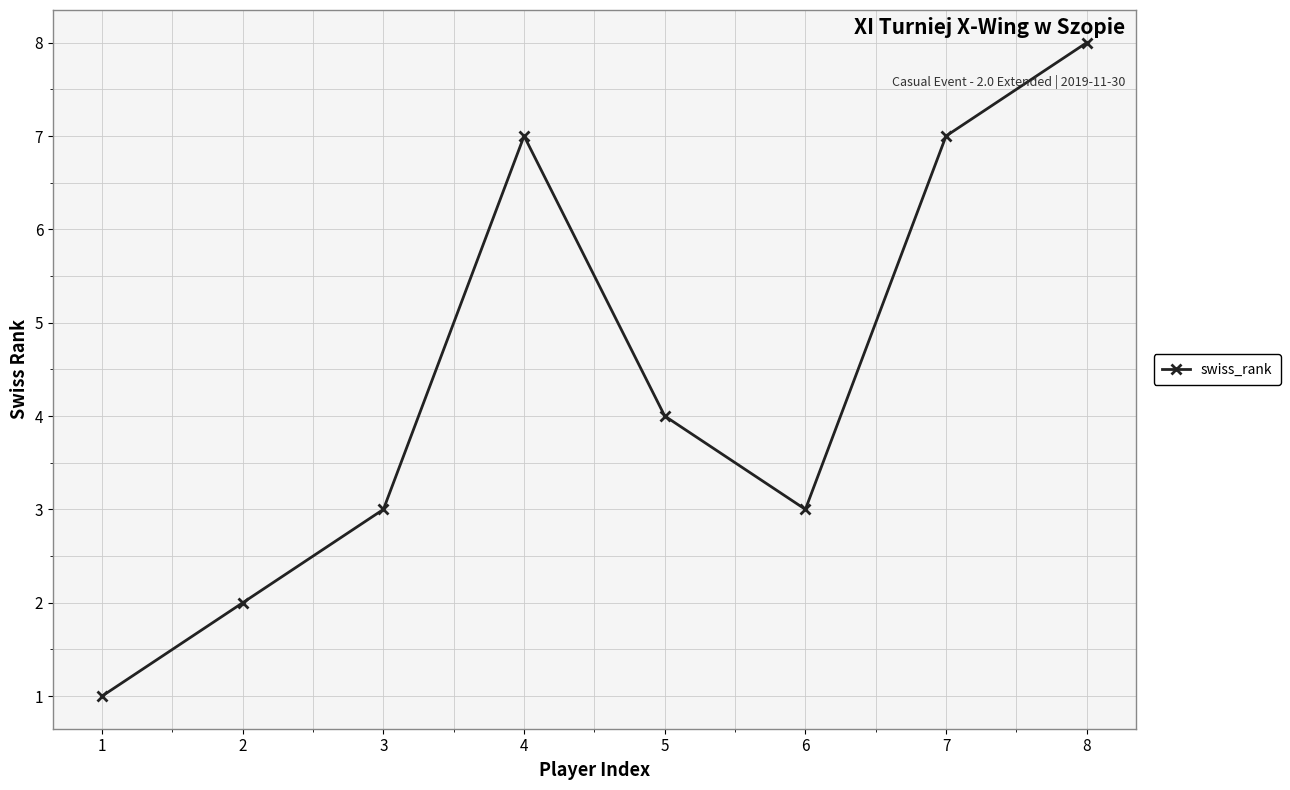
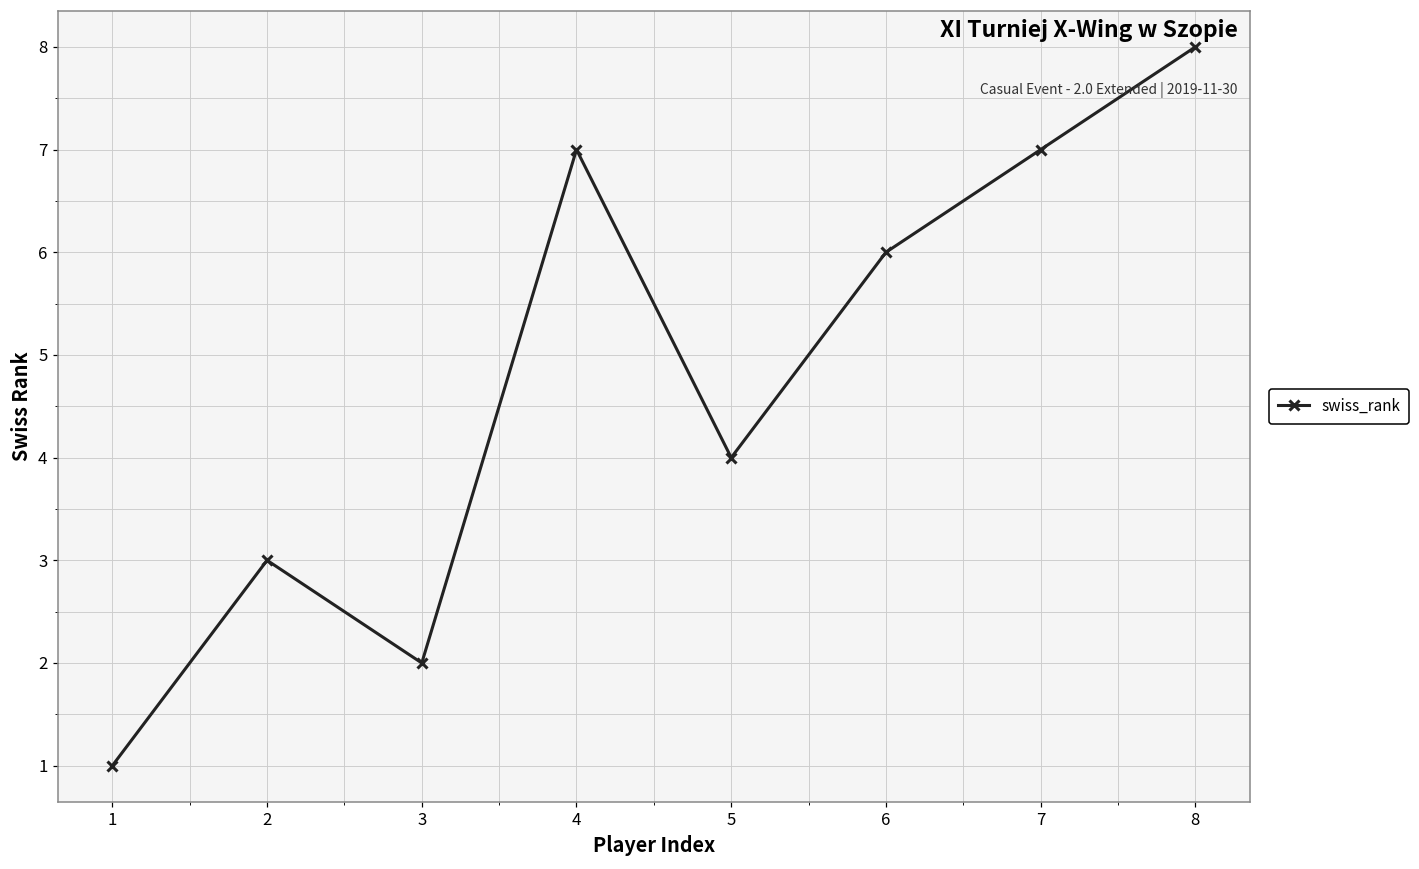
  {
    "1": 1,
-   "2": 2,
-   "3": 3,
+   "2": 3,
+   "3": 2,
    "4": 7,
    "5": 4,
-   "6": 3,
+   "6": 6,
    "7": 7,
    "8": 8
  }
